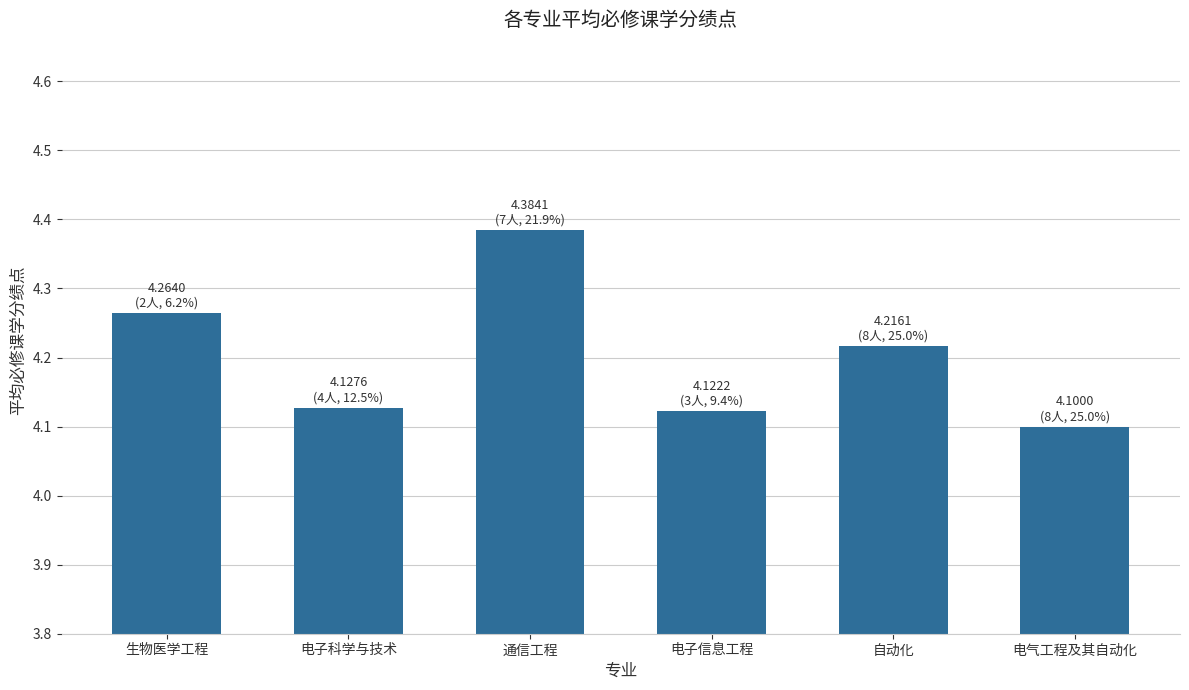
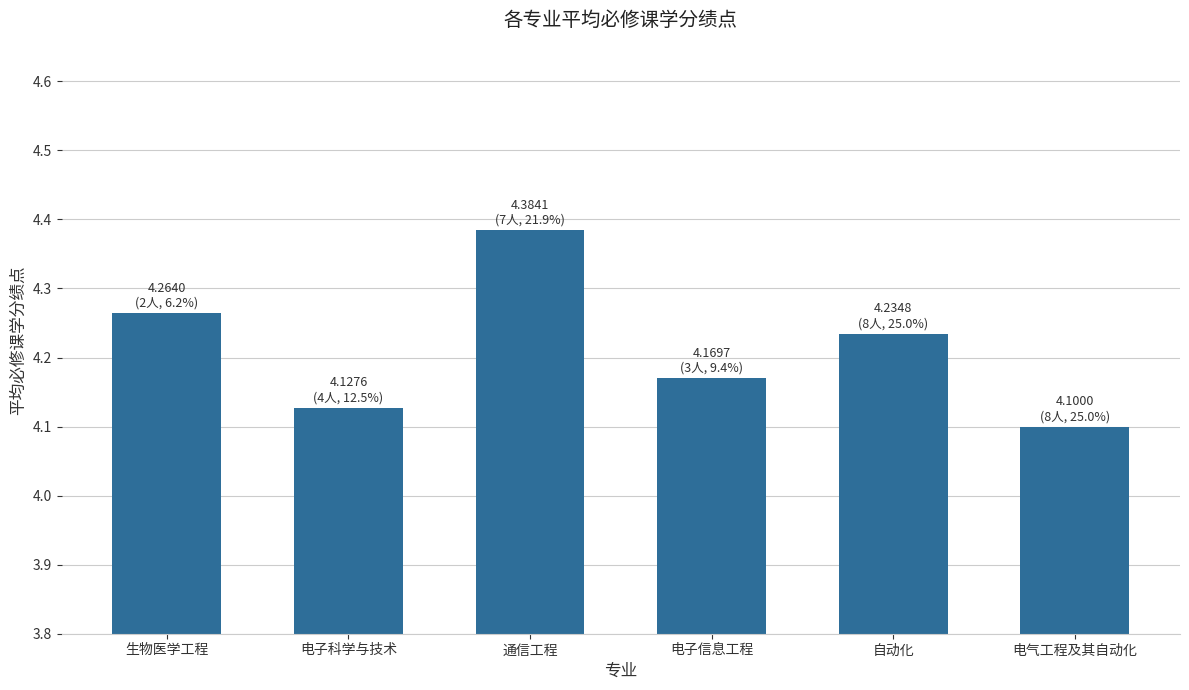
  {
    "生物医学工程": 4.2640,
    "电子科学与技术": 4.1276,
    "通信工程": 4.3841,
-   "电子信息工程": 4.1222,
-   "自动化": 4.2161,
+   "电子信息工程": 4.1697,
+   "自动化": 4.2348,
    "电气工程及其自动化": 4.1000
  }
